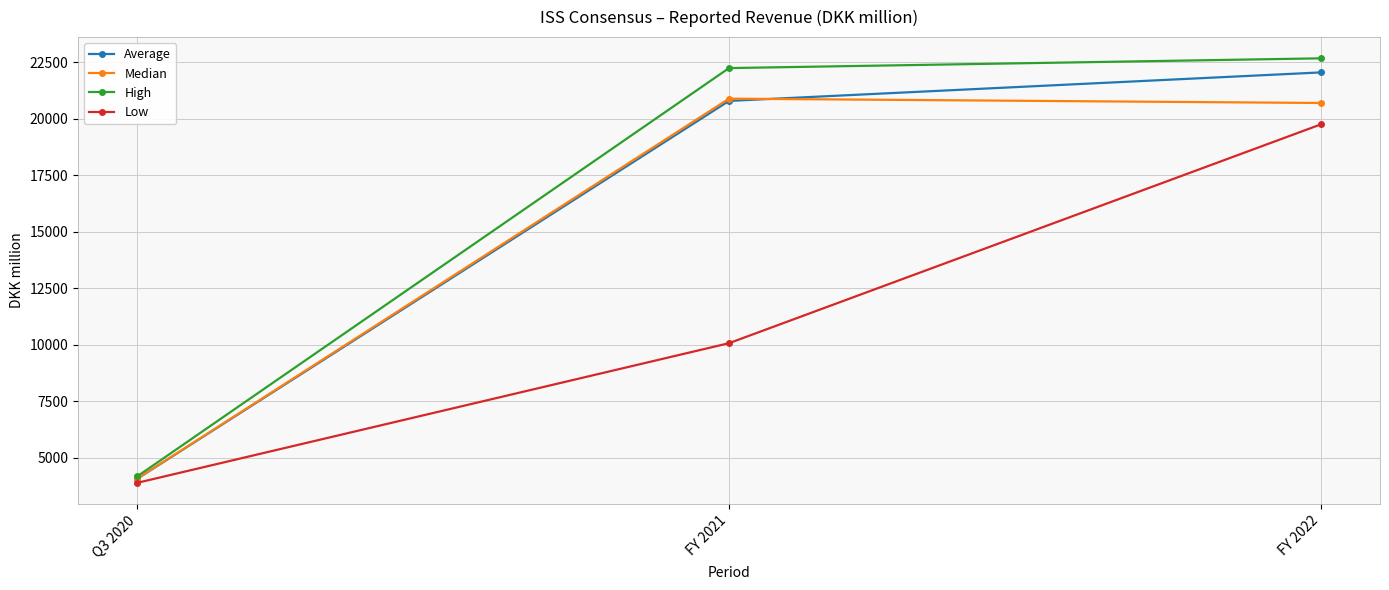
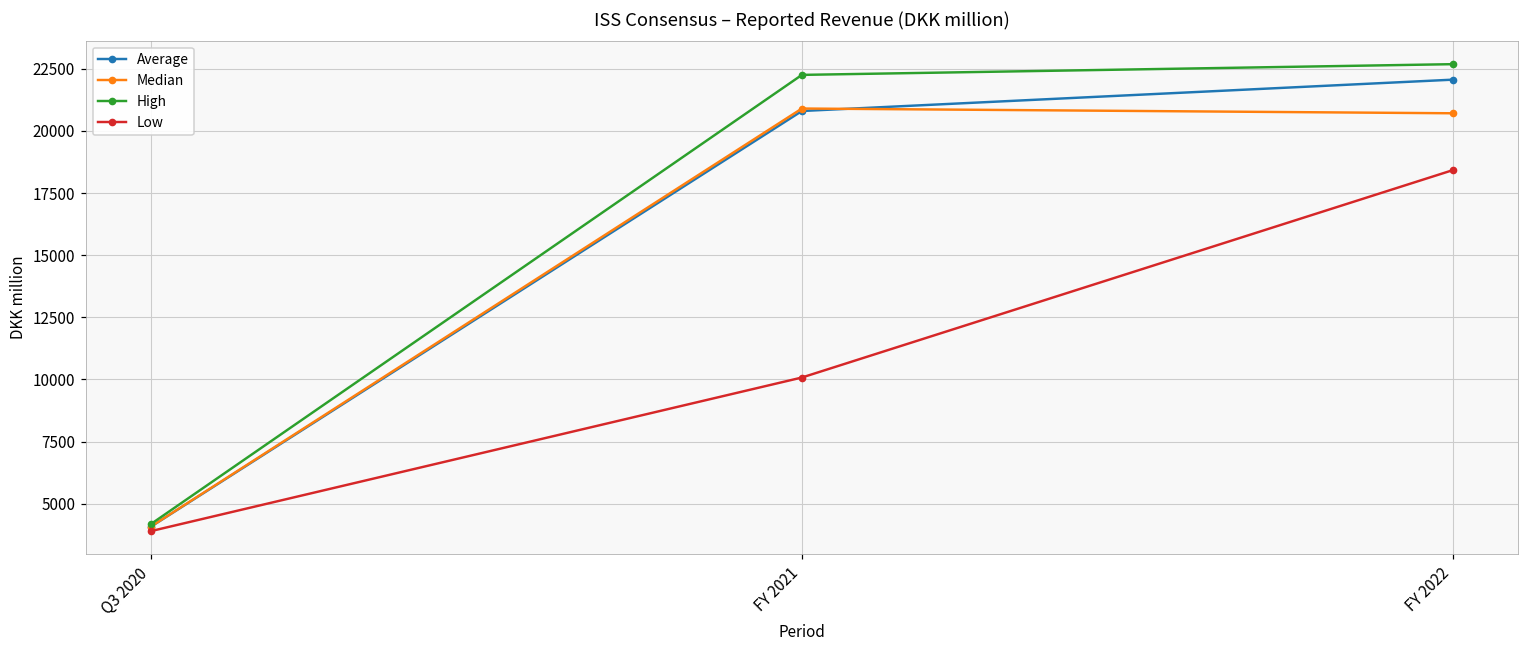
  {
    "Average": {
      "FY 2022": 22100
    },
    "Median": {
      "FY 2022": 20700
    },
    "High": {
      "FY 2021": 22300,
      "FY 2022": 22700
    },
    "Low": {
      "Q3 2020": 3900,
      "FY 2021": 10100,
-     "FY 2022": 19800
+     "FY 2022": 18400
    }
  }
